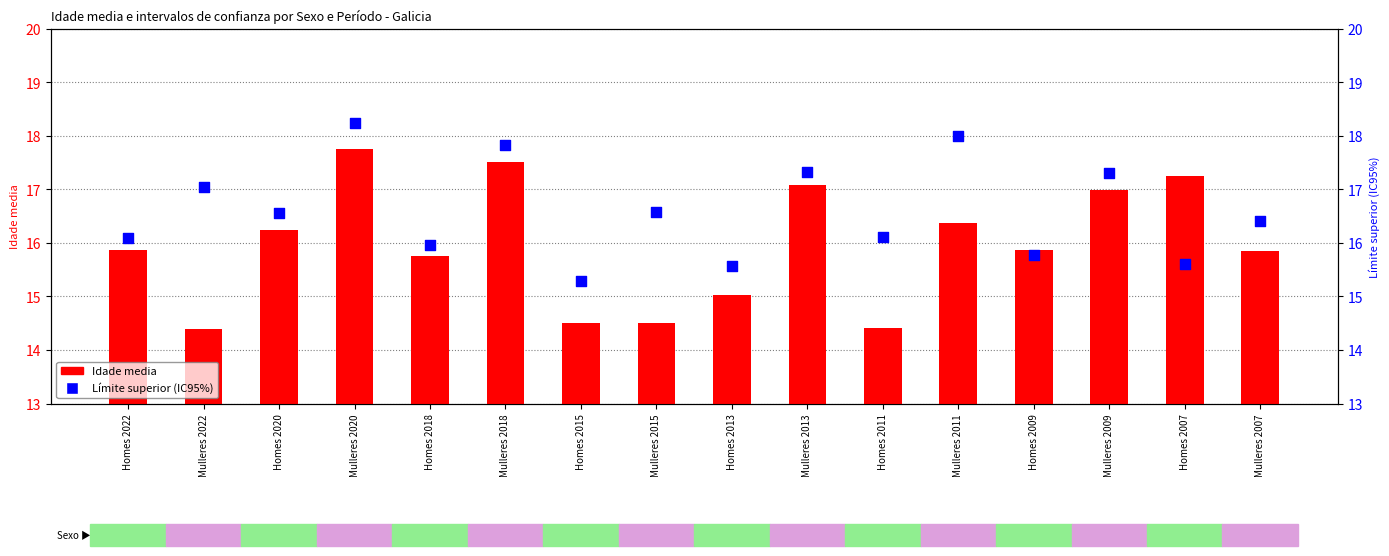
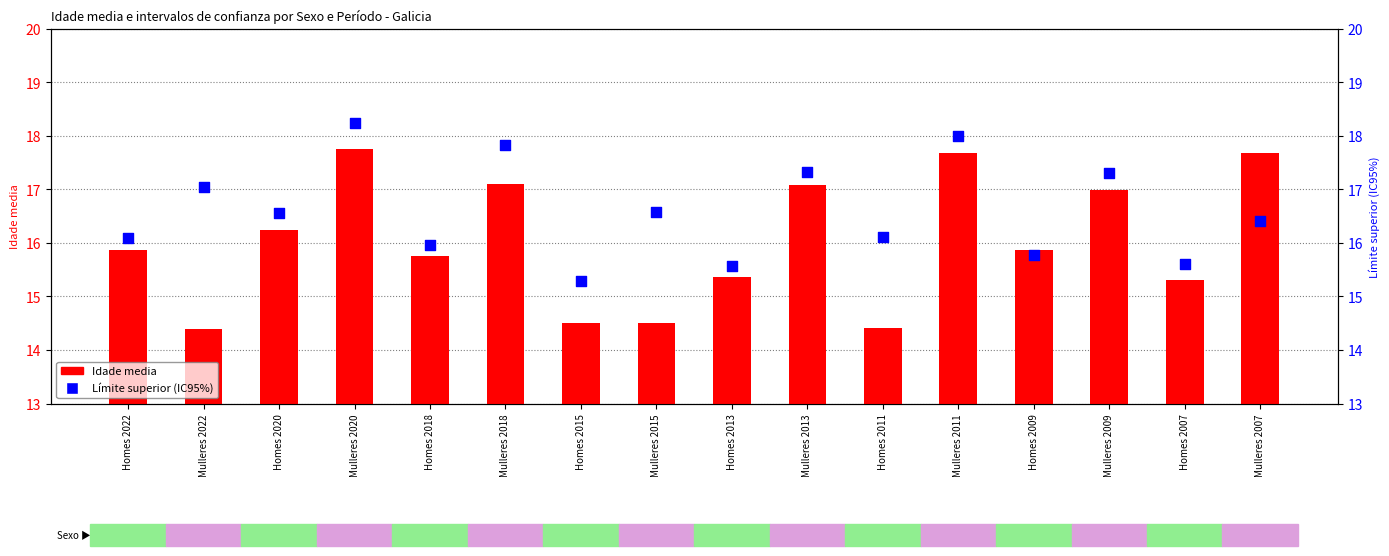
  {
    "Idade media": {
      "Homes 2022": 15.9,
      "Mulleres 2022": 14.4,
      "Homes 2020": 16.2,
      "Mulleres 2020": 17.8,
      "Homes 2018": 15.8,
-     "Mulleres 2018": 17.5,
+     "Mulleres 2018": 17.1,
      "Homes 2015": 14.5,
      "Mulleres 2015": 14.5,
-     "Homes 2013": 15.0,
+     "Homes 2013": 15.4,
      "Mulleres 2013": 17.1,
      "Homes 2011": 14.4,
-     "Mulleres 2011": 16.4,
+     "Mulleres 2011": 17.7,
      "Homes 2009": 15.9,
      "Mulleres 2009": 17.0,
-     "Homes 2007": 17.3,
-     "Mulleres 2007": 15.9
+     "Homes 2007": 15.3,
+     "Mulleres 2007": 17.7
    }
  }
